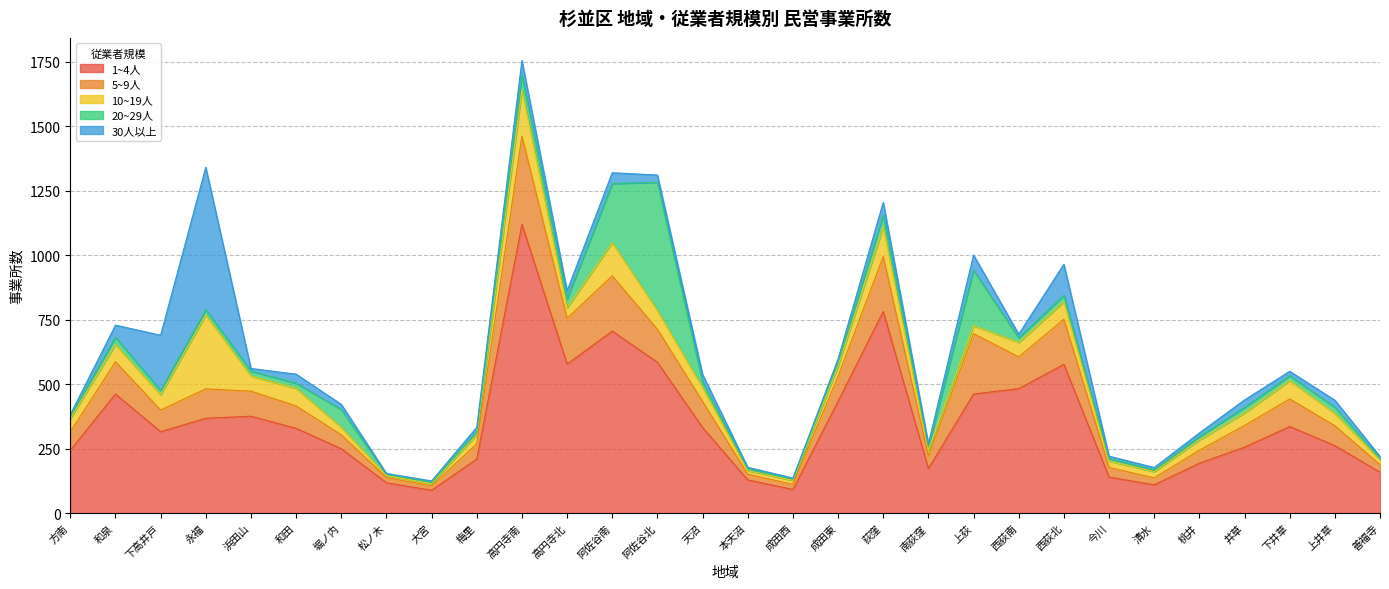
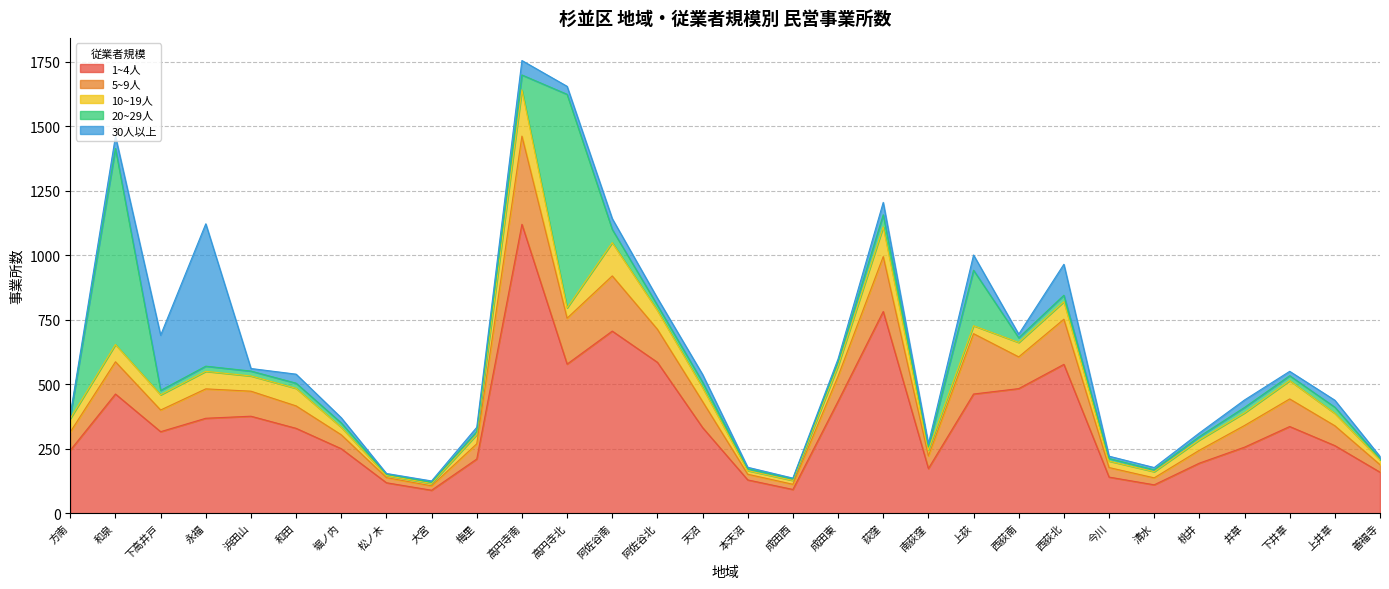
  {
    "10~19人": {
      "和泉": 70,
      "下高井戸": 60,
-     "永福": 290,
+     "永福": 70,
      "浜田山": 60,
      "和田": 70,
      "堀ノ内": 30,
      "梅里": 40,
      "高円寺南": 180,
      "高円寺北": 40,
      "阿佐谷南": 130,
      "阿佐谷北": 70,
      "天沼": 50,
      "成田東": 40,
      "荻窪": 120,
      "南荻窪": 20,
      "上荻": 30,
      "西荻南": 60,
      "西荻北": 70,
      "今川": 30,
      "桃井": 40,
      "井草": 50,
      "下井草": 70,
      "上井草": 50
    },
    "20~29人": {
-     "和泉": 30,
+     "和泉": 760,
      "下高井戸": 20,
      "永福": 20,
      "浜田山": 20,
      "和田": 20,
-     "堀ノ内": 70,
+     "堀ノ内": 20,
      "梅里": 10,
      "高円寺南": 60,
-     "高円寺北": 40,
-     "阿佐谷南": 230,
-     "阿佐谷北": 500,
+     "高円寺北": 830,
+     "阿佐谷南": 50,
+     "阿佐谷北": 20,
      "天沼": 20,
      "成田東": 20,
      "荻窪": 50,
      "南荻窪": 10,
      "上荻": 220,
      "西荻南": 20,
      "西荻北": 30,
      "桃井": 10,
      "井草": 20,
      "下井草": 20,
      "上井草": 20
    },
    "30人以上": {
      "下高井戸": 210,
      "永福": 550,
      "浜田山": 10,
      "和田": 40,
      "堀ノ内": 20,
      "梅里": 20,
      "高円寺南": 60,
      "高円寺北": 30,
      "阿佐谷南": 40,
      "阿佐谷北": 30,
      "天沼": 30,
      "成田東": 10,
      "荻窪": 50,
      "南荻窪": 10,
      "上荻": 60,
      "西荻南": 10,
      "西荻北": 120,
      "桃井": 10,
      "井草": 30,
      "下井草": 20,
      "上井草": 30
    }
  }
